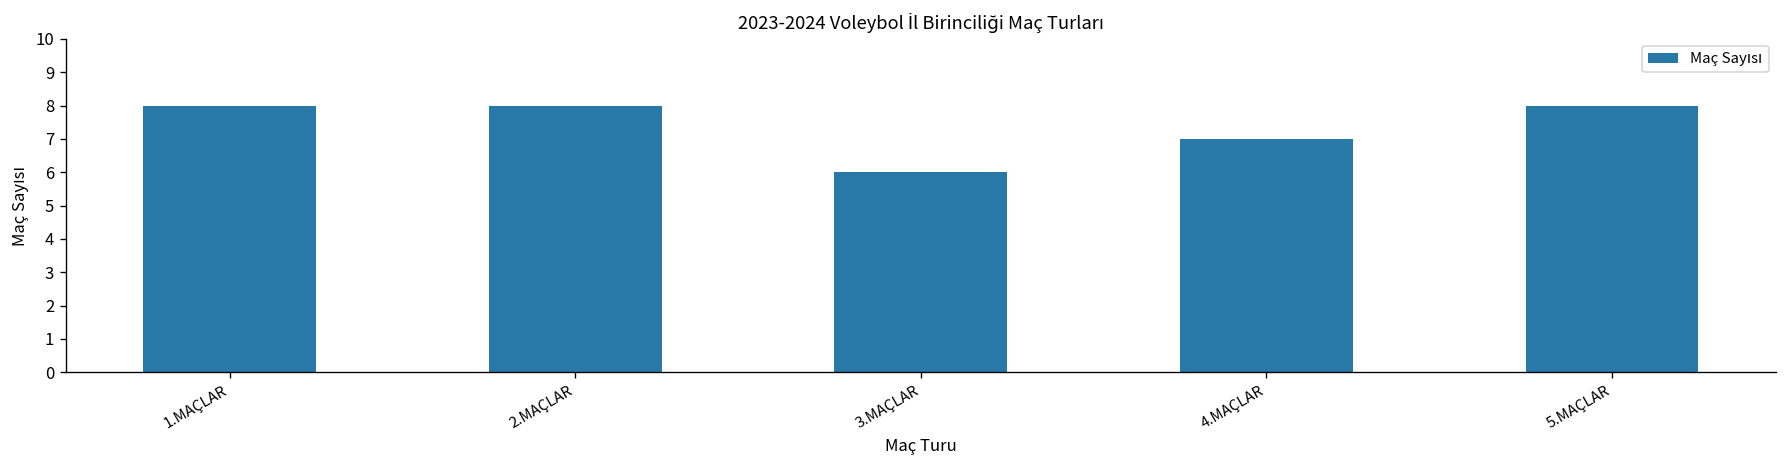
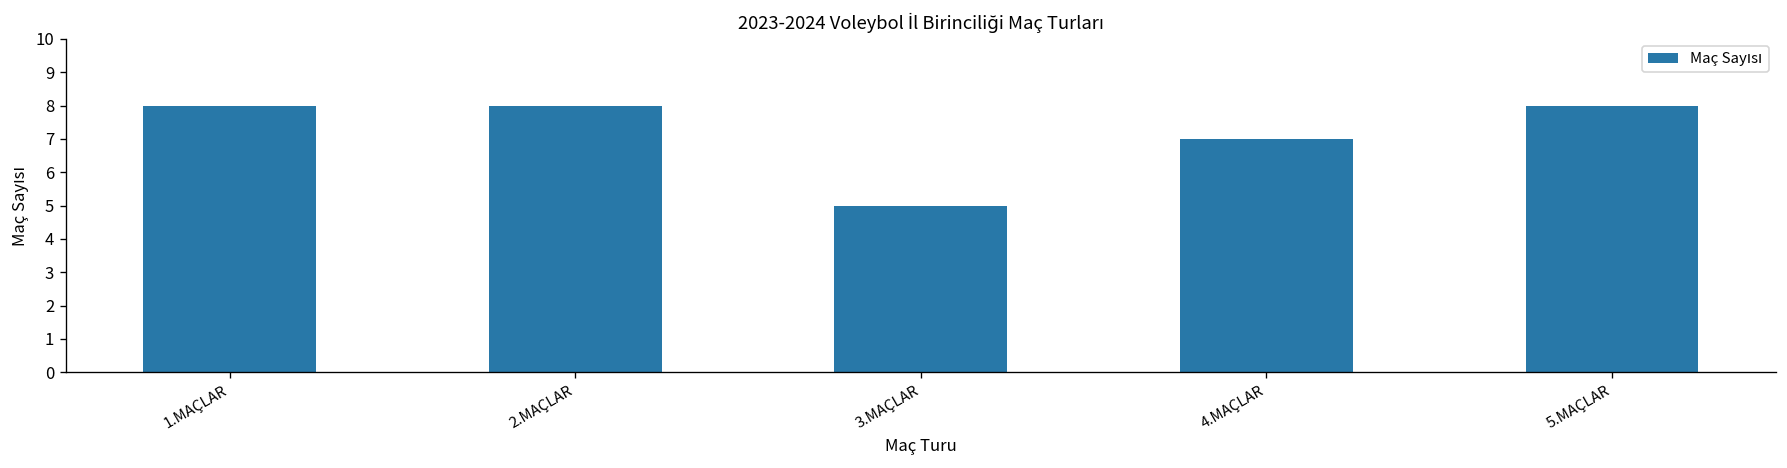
  {
    "1.MAÇLAR": 8,
    "2.MAÇLAR": 8,
-   "3.MAÇLAR": 6,
+   "3.MAÇLAR": 5,
    "4.MAÇLAR": 7,
    "5.MAÇLAR": 8
  }
